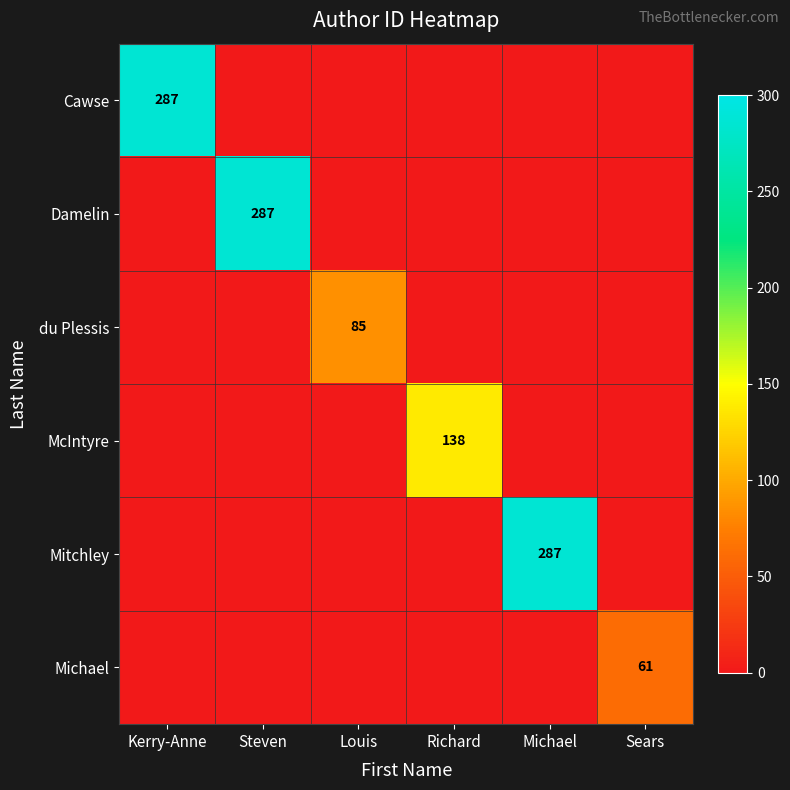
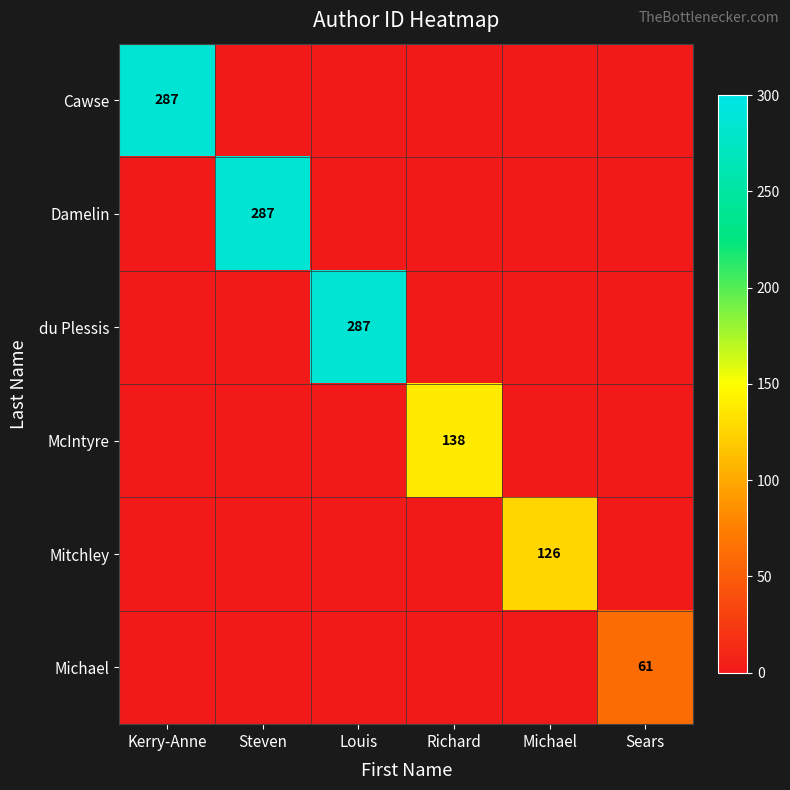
  {
    "Cawse": {
      "Kerry-Anne": 287
    },
    "Damelin": {
      "Steven": 287
    },
    "du Plessis": {
-     "Louis": 85
+     "Louis": 287
    },
    "McIntyre": {
      "Richard": 138
    },
    "Mitchley": {
-     "Michael": 287
+     "Michael": 126
    },
    "Michael": {
      "Sears": 61
    }
  }
